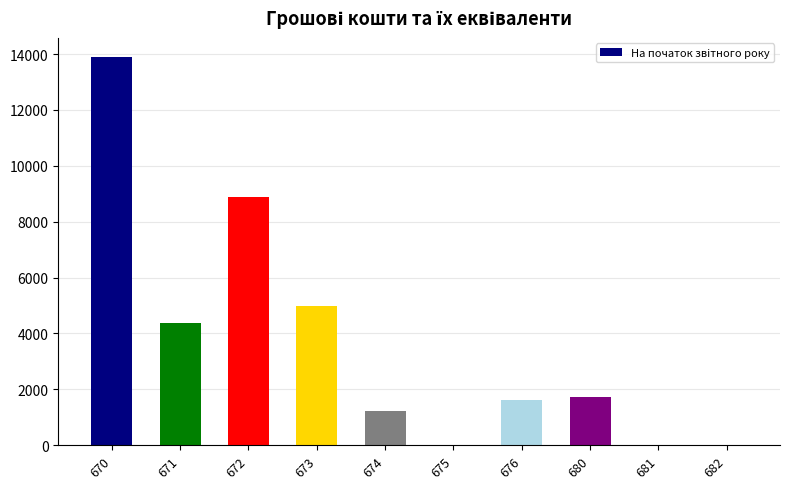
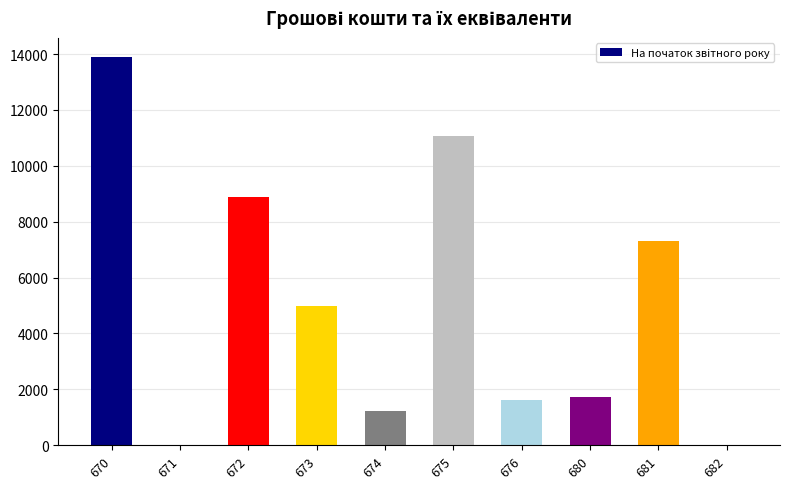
  {
    "670": 13900,
-   "671": 4400,
+   "671": 0,
    "672": 8900,
    "673": 5000,
    "674": 1200,
-   "675": 0,
+   "675": 11100,
    "676": 1600,
    "680": 1700,
-   "681": 0,
+   "681": 7300,
    "682": 0
  }
